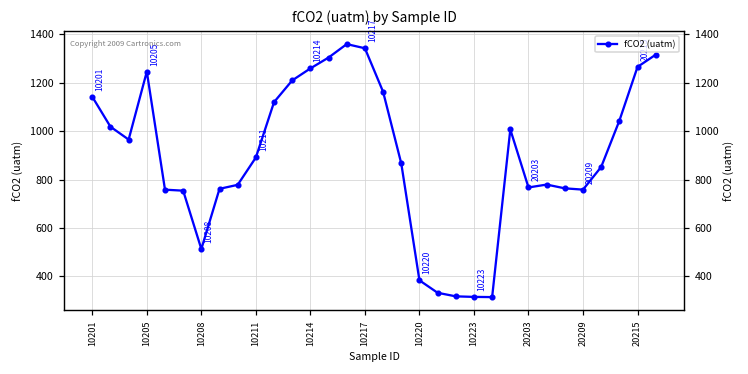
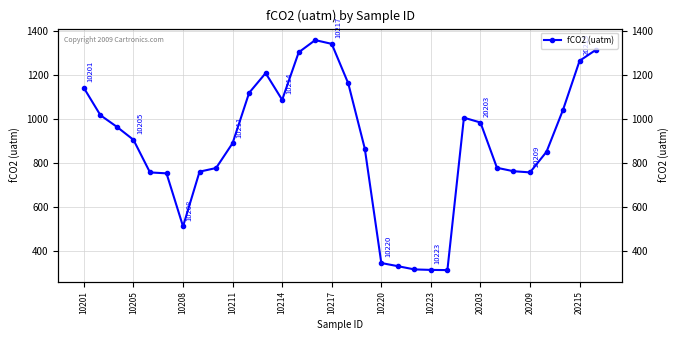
  {
-   "10205": 1250,
-   "10214": 1260,
-   "10220": 380,
-   "20203": 770,
+   "10205": 910,
+   "10214": 1090,
+   "10220": 350,
+   "20203": 980,
    "20209": 760
  }
